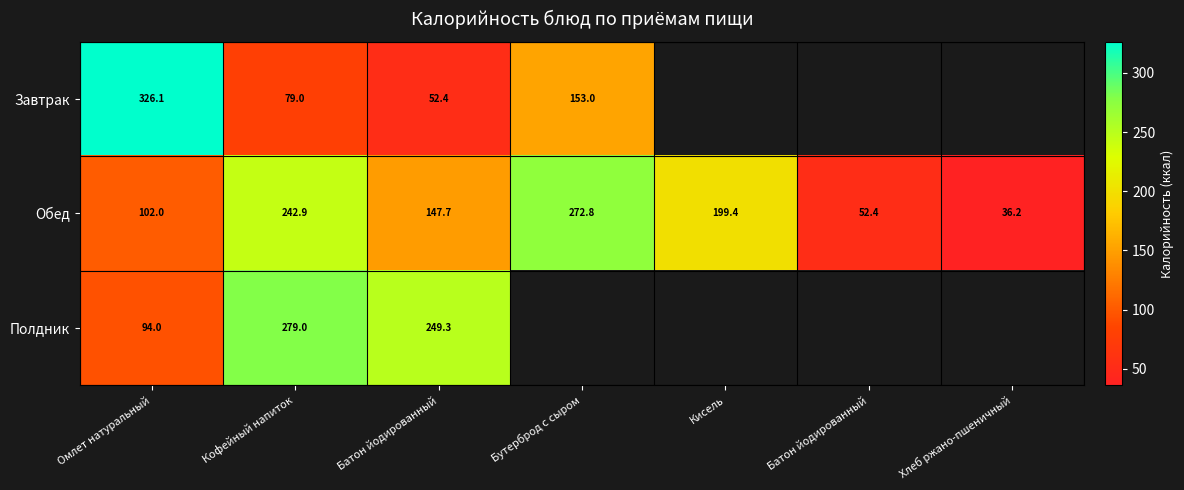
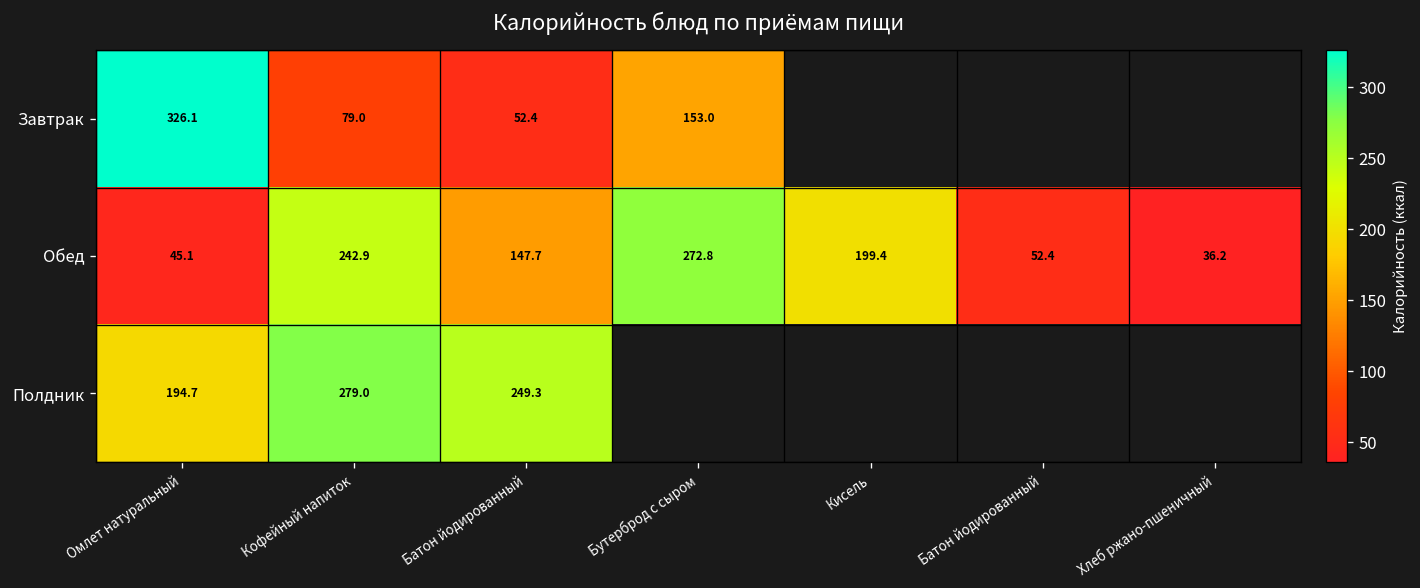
  {
    "Завтрак": {
      "Омлет натуральный": 326.1,
      "Кофейный напиток": 79.0,
      "Батон йодированный": 52.4,
      "Бутерброд с сыром": 153.0
    },
    "Обед": {
-     "Омлет натуральный": 102.0,
+     "Омлет натуральный": 45.1,
      "Кофейный напиток": 242.9,
      "Бутерброд с сыром": 272.8,
      "Кисель": 199.4,
      "Хлеб ржано-пшеничный": 36.2
    },
    "Полдник": {
-     "Омлет натуральный": 94.0,
+     "Омлет натуральный": 194.7,
      "Кофейный напиток": 279.0,
      "Батон йодированный": 249.3
    }
  }
